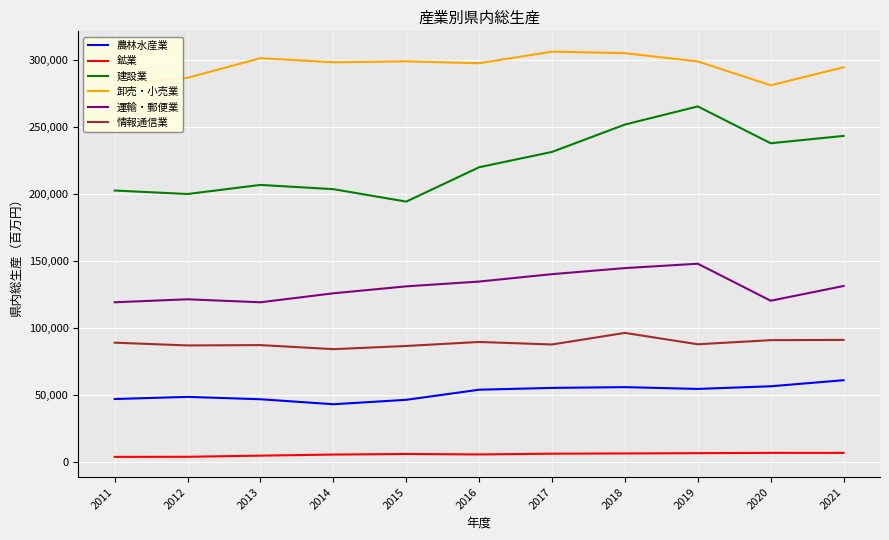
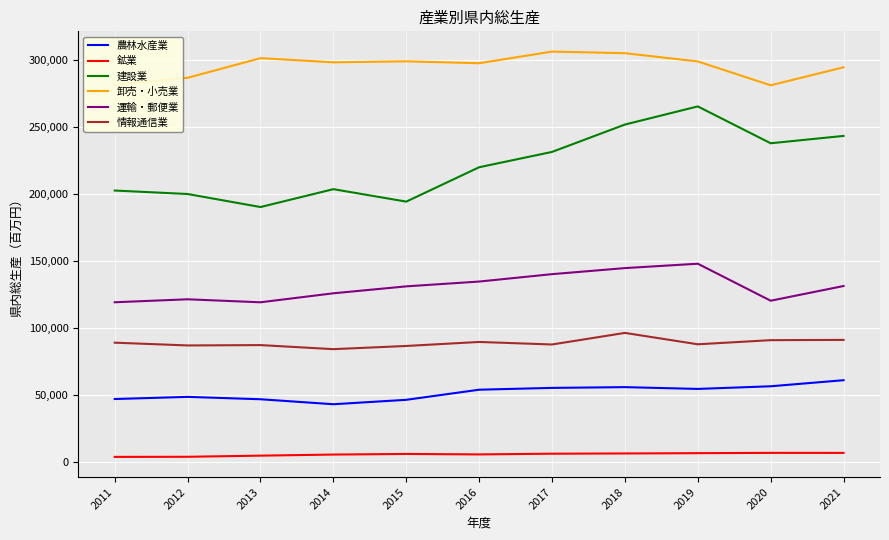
  {
    "農林水産業": {
      "2011": "47,000",
      "2012": "48,000",
      "2013": "47,000",
      "2014": "43,000",
      "2015": "46,000",
      "2016": "54,000",
      "2017": "55,000",
      "2018": "56,000",
      "2019": "54,000",
      "2020": "56,000",
      "2021": "61,000"
    },
    "鉱業": {
      "2011": "4,000",
      "2012": "4,000",
      "2013": "5,000",
      "2014": "5,000",
      "2015": "6,000",
      "2016": "5,000",
      "2017": "6,000",
      "2018": "6,000",
      "2019": "6,000",
      "2020": "7,000",
      "2021": "7,000"
    },
    "建設業": {
      "2011": "202,000",
      "2012": "200,000",
-     "2013": "207,000",
+     "2013": "190,000",
      "2014": "204,000",
      "2015": "194,000",
      "2016": "220,000",
      "2017": "231,000",
      "2018": "252,000",
      "2019": "265,000",
      "2020": "238,000",
      "2021": "243,000"
    },
    "卸売・小売業": {
      "2012": "287,000",
      "2013": "301,000",
      "2014": "298,000",
      "2015": "299,000",
      "2016": "298,000",
      "2017": "306,000",
      "2018": "305,000",
      "2019": "299,000",
      "2020": "281,000",
      "2021": "295,000"
    },
    "運輸・郵便業": {
      "2011": "119,000",
      "2012": "121,000",
      "2013": "119,000",
      "2014": "126,000",
      "2015": "131,000",
      "2016": "135,000",
      "2017": "140,000",
      "2018": "145,000",
      "2019": "148,000",
      "2020": "120,000",
      "2021": "131,000"
    },
    "情報通信業": {
      "2011": "89,000",
      "2012": "87,000",
      "2013": "87,000",
      "2014": "84,000",
      "2015": "86,000",
      "2016": "89,000",
      "2017": "88,000",
      "2018": "96,000",
      "2019": "88,000",
      "2020": "91,000",
      "2021": "91,000"
    }
  }
